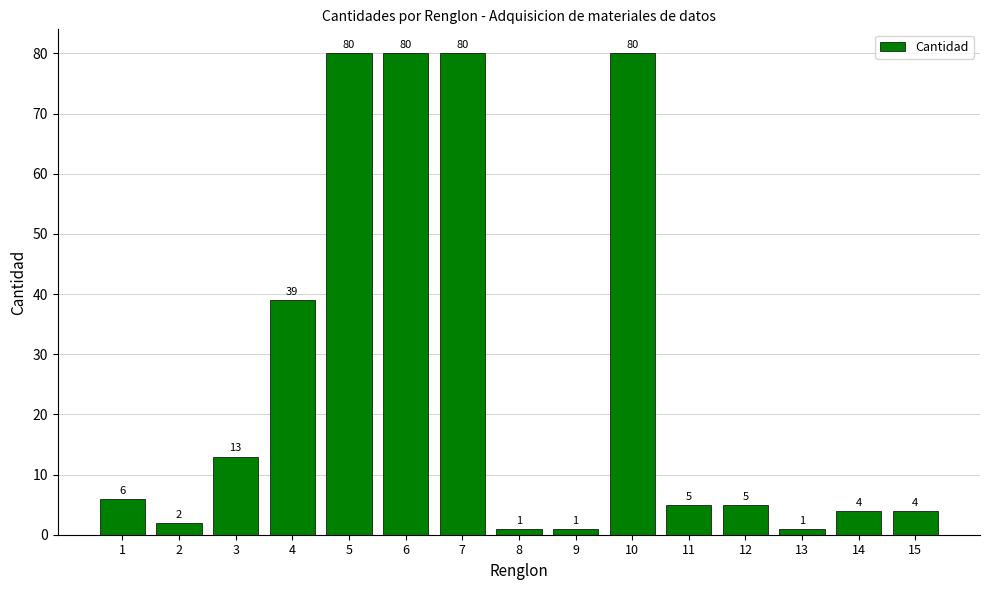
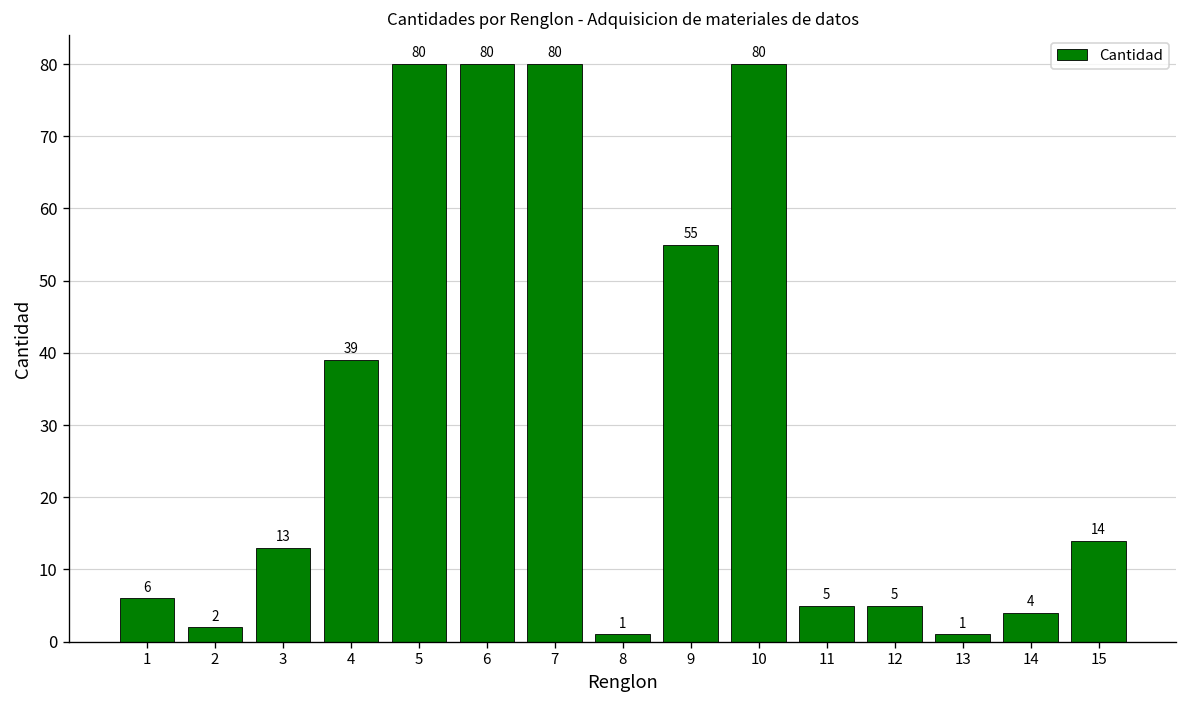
  {
    "1": 6,
    "2": 2,
    "3": 13,
    "4": 39,
    "5": 80,
    "6": 80,
    "7": 80,
    "8": 1,
-   "9": 1,
+   "9": 55,
    "10": 80,
    "11": 5,
    "12": 5,
    "13": 1,
    "14": 4,
-   "15": 4
+   "15": 14
  }
